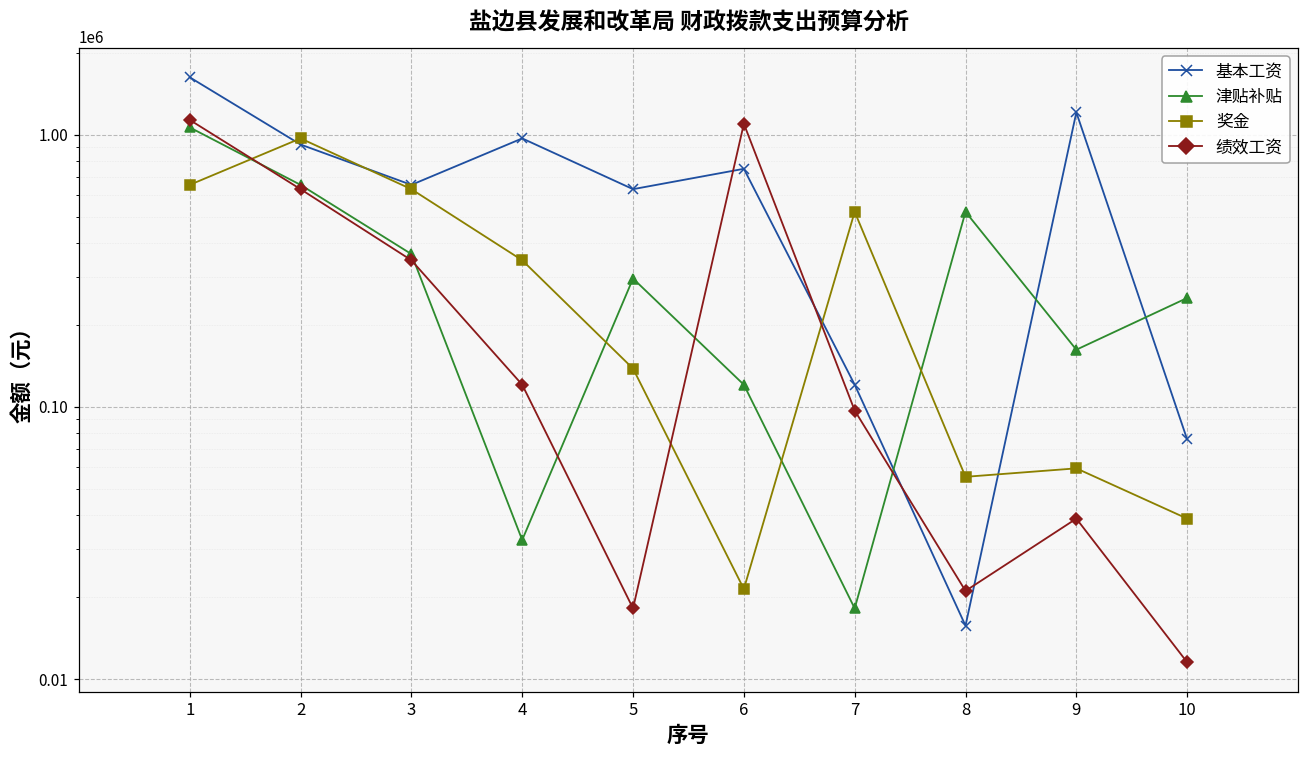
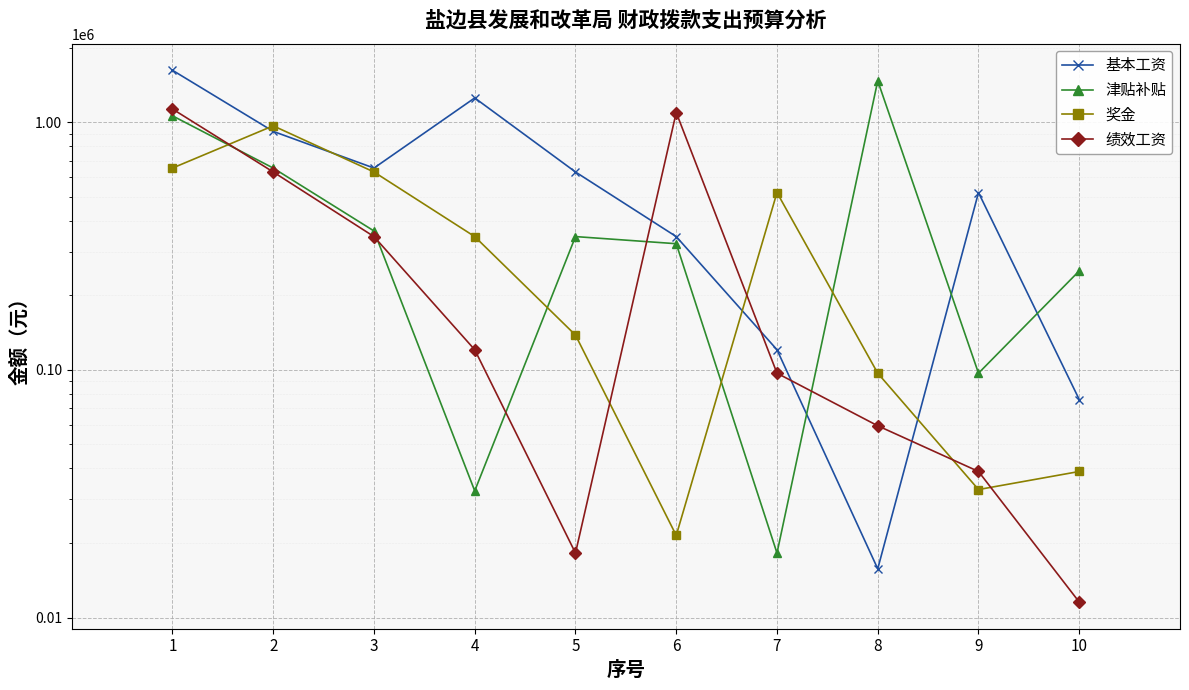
  {
    "基本工资": {
      "1": 1600000,
      "2": 920000,
      "3": 650000,
-     "4": 970000,
+     "4": 1300000,
      "5": 630000,
-     "6": 750000,
+     "6": 350000,
      "7": 120000,
      "8": 16000,
-     "9": 1200000,
+     "9": 520000,
      "10": 76000
    },
    "津贴补贴": {
      "1": 1060000,
      "2": 650000,
      "3": 360000,
      "4": 32000,
-     "5": 300000,
-     "6": 120000,
+     "5": 350000,
+     "6": 320000,
      "7": 18000,
-     "8": 520000,
-     "9": 160000,
+     "8": 1500000,
+     "9": 97000,
      "10": 250000
    },
    "奖金": {
      "1": 650000,
      "2": 970000,
      "3": 630000,
      "4": 350000,
      "5": 140000,
      "6": 21000,
      "7": 520000,
-     "8": 55000,
-     "9": 60000,
+     "8": 97000,
+     "9": 33000,
      "10": 39000
    },
    "绩效工资": {
      "1": 1100000,
      "2": 630000,
      "3": 350000,
      "4": 120000,
      "5": 18000,
      "6": 1100000,
      "7": 97000,
-     "8": 21000,
+     "8": 60000,
      "9": 39000,
      "10": 12000
    }
  }
